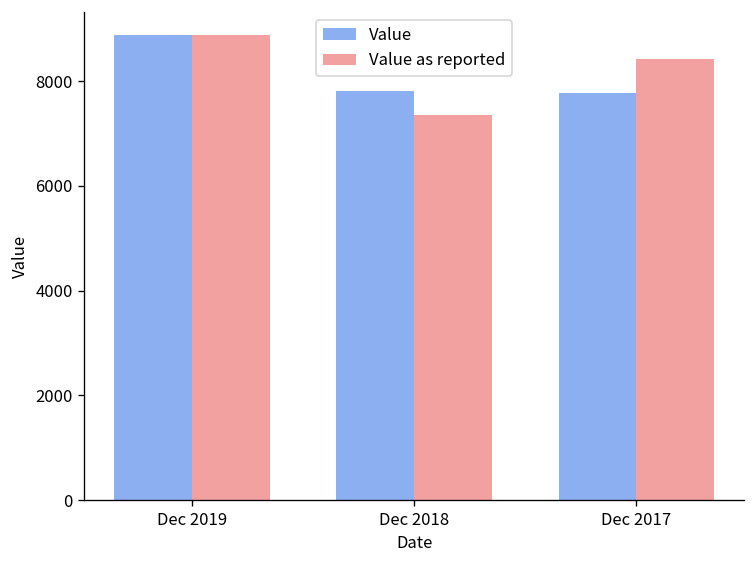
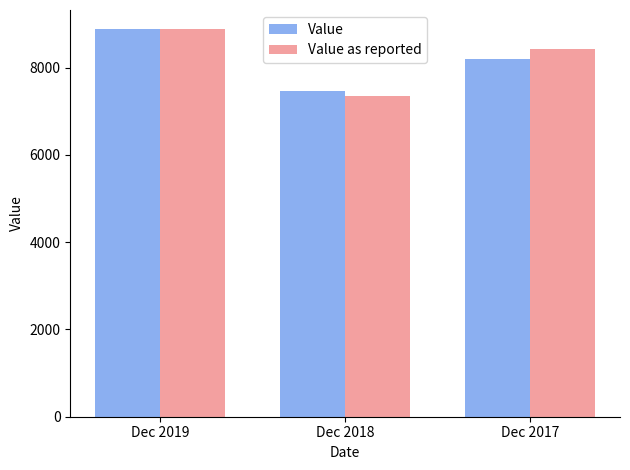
  {
    "Value": {
      "Dec 2019": 8900,
-     "Dec 2018": 7800,
-     "Dec 2017": 7800
+     "Dec 2018": 7500,
+     "Dec 2017": 8200
    },
    "Value as reported": {
      "Dec 2019": 8900,
      "Dec 2018": 7400,
      "Dec 2017": 8400
    }
  }
